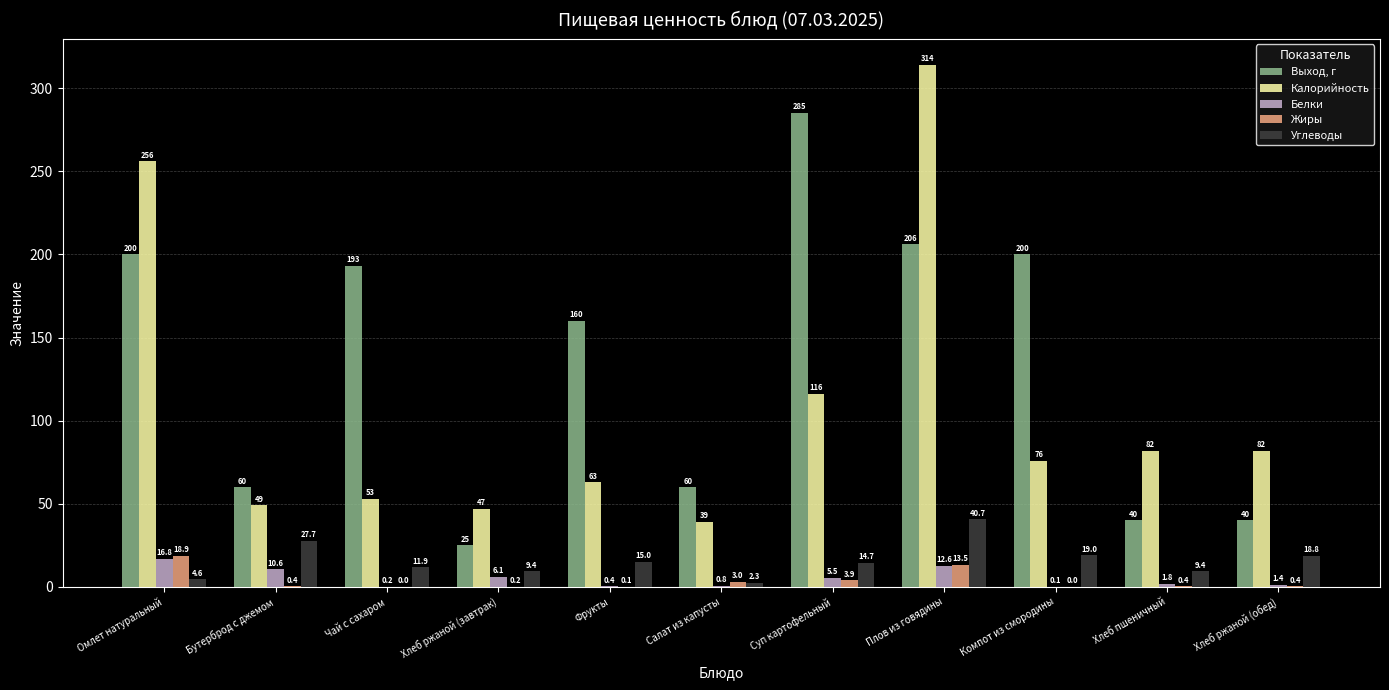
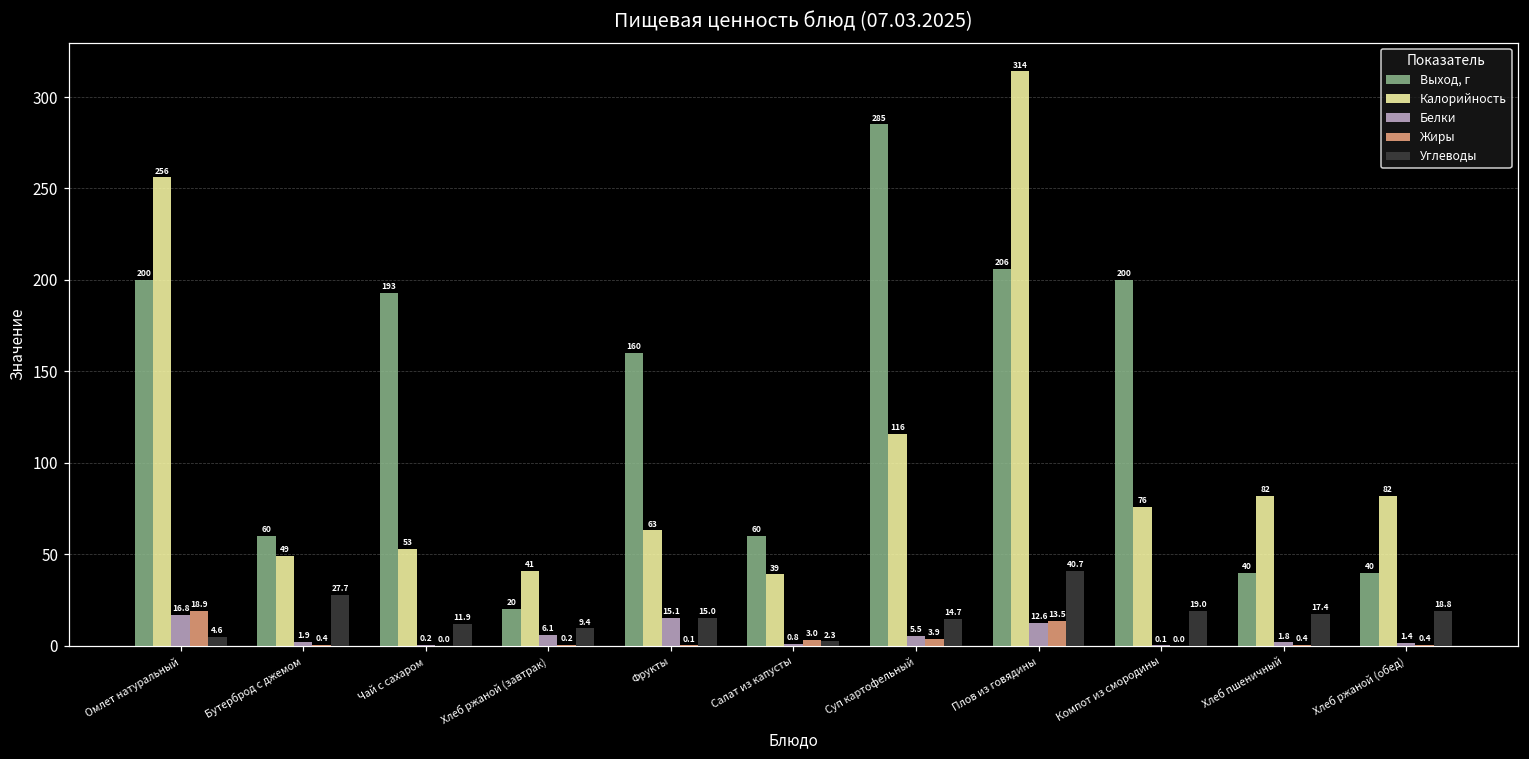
  {
    "Выход, г": {
      "Омлет натуральный": 200,
      "Бутерброд с джемом": 60,
      "Чай с сахаром": 193,
-     "Хлеб ржаной (завтрак)": 25,
+     "Хлеб ржаной (завтрак)": 20,
      "Фрукты": 160,
      "Салат из капусты": 60,
      "Суп картофельный": 285,
      "Плов из говядины": 206,
      "Компот из смородины": 200,
      "Хлеб пшеничный": 40,
      "Хлеб ржаной (обед)": 40
    },
    "Калорийность": {
      "Омлет натуральный": 256,
      "Бутерброд с джемом": 49,
      "Чай с сахаром": 53,
-     "Хлеб ржаной (завтрак)": 47,
+     "Хлеб ржаной (завтрак)": 41,
      "Фрукты": 63,
      "Салат из капусты": 39,
      "Суп картофельный": 116,
      "Плов из говядины": 314,
      "Компот из смородины": 76,
      "Хлеб пшеничный": 82,
      "Хлеб ржаной (обед)": 82
    },
    "Белки": {
      "Омлет натуральный": 16.8,
-     "Бутерброд с джемом": 10.6,
+     "Бутерброд с джемом": 1.9,
      "Чай с сахаром": 0.2,
      "Хлеб ржаной (завтрак)": 6.1,
-     "Фрукты": 0.4,
+     "Фрукты": 15.1,
      "Салат из капусты": 0.8,
      "Суп картофельный": 5.5,
      "Плов из говядины": 12.6,
      "Компот из смородины": 0.1,
      "Хлеб пшеничный": 1.8,
      "Хлеб ржаной (обед)": 1.4
    },
    "Жиры": {
      "Омлет натуральный": 18.9,
      "Бутерброд с джемом": 0.4,
      "Чай с сахаром": 0.0,
      "Хлеб ржаной (завтрак)": 0.2,
      "Фрукты": 0.1,
      "Салат из капусты": 3.0,
      "Суп картофельный": 3.9,
      "Плов из говядины": 13.5,
      "Компот из смородины": 0.0,
      "Хлеб пшеничный": 0.4,
      "Хлеб ржаной (обед)": 0.4
    },
    "Углеводы": {
      "Омлет натуральный": 4.6,
      "Бутерброд с джемом": 27.7,
      "Чай с сахаром": 11.9,
      "Хлеб ржаной (завтрак)": 9.4,
      "Фрукты": 15.0,
      "Салат из капусты": 2.3,
      "Суп картофельный": 14.7,
      "Плов из говядины": 40.7,
      "Компот из смородины": 19.0,
-     "Хлеб пшеничный": 9.4,
+     "Хлеб пшеничный": 17.4,
      "Хлеб ржаной (обед)": 18.8
    }
  }
